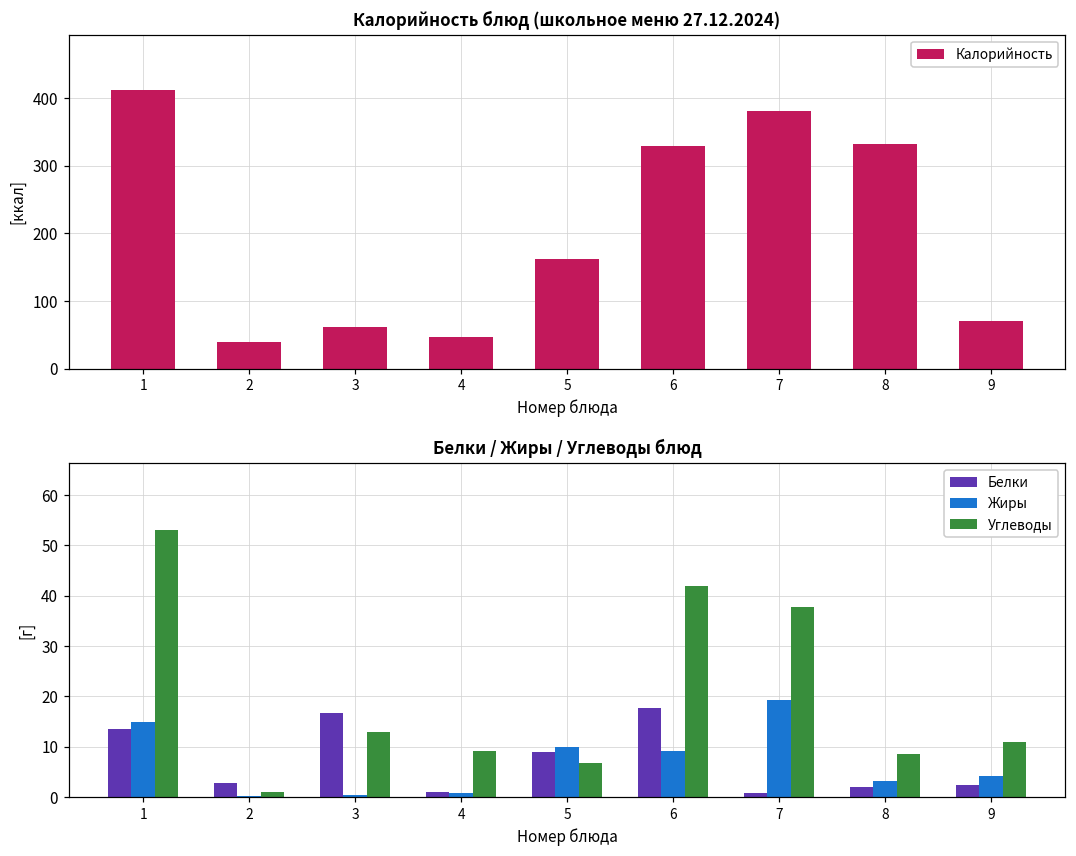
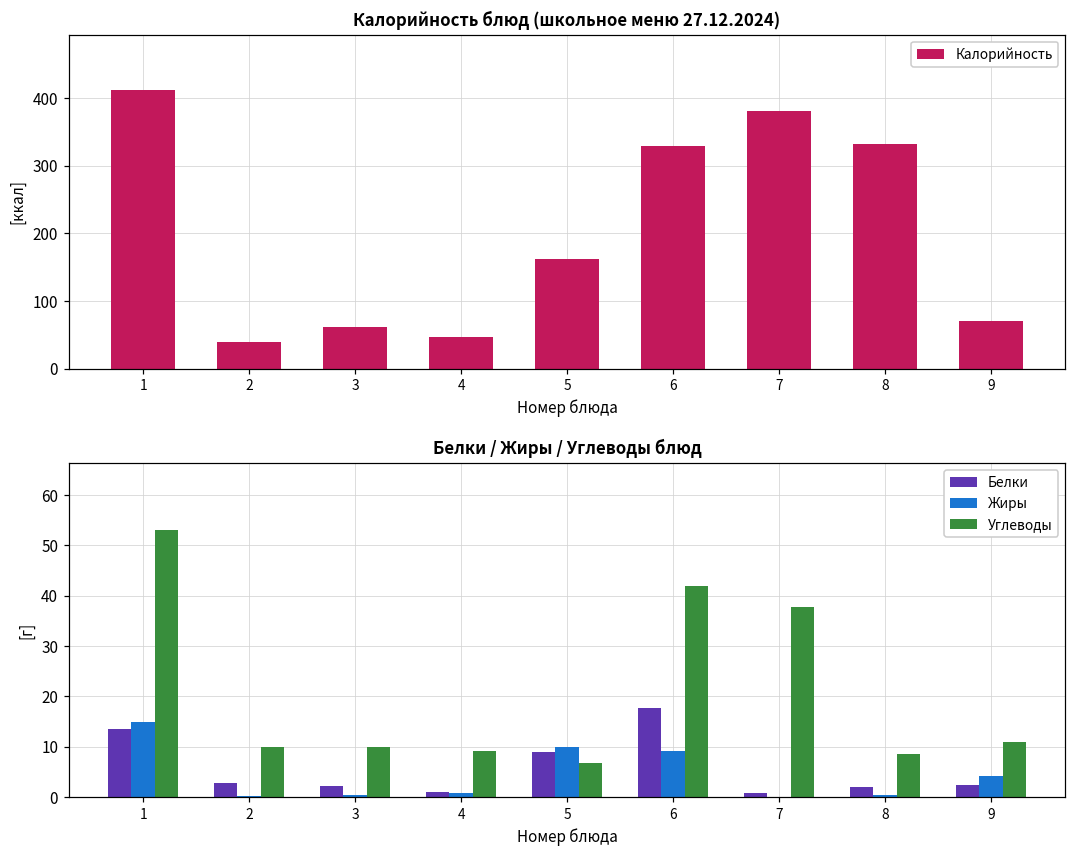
  {
    "Калорийность блюд (школьное меню 27.12.2024)": {
      "1": 410,
      "2": 40,
      "3": 60,
      "4": 50,
      "5": 160,
      "6": 330,
      "7": 380,
      "8": 330,
      "9": 70
    },
    "Белки / Жиры / Углеводы блюд": {
      "Белки": {
        "1": 14,
        "2": 3,
-       "3": 17,
+       "3": 2,
        "4": 1,
        "5": 9,
        "6": 18,
        "7": 1,
        "8": 2,
        "9": 2
      },
      "Жиры": {
        "1": 15,
        "4": 1,
        "5": 10,
        "6": 9,
-       "7": 19,
-       "8": 3,
+       "7": 0,
+       "8": 0,
        "9": 4
      },
      "Углеводы": {
        "1": 53,
-       "2": 1,
-       "3": 13,
+       "2": 10,
+       "3": 10,
        "4": 9,
        "5": 7,
        "6": 42,
        "7": 38,
        "8": 8,
        "9": 11
      }
    }
  }
